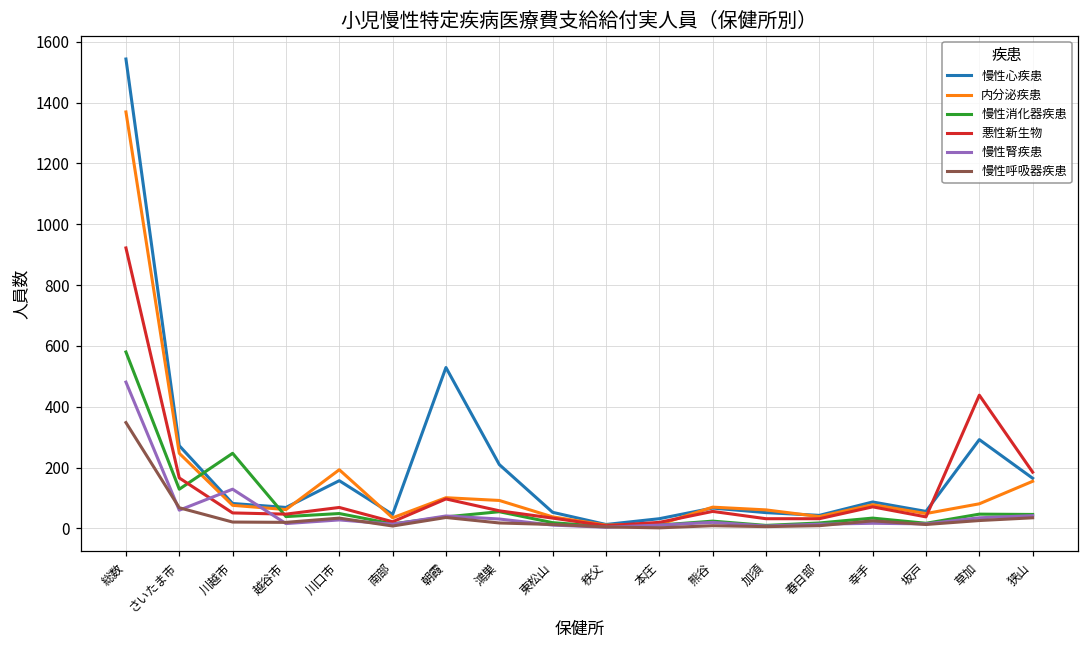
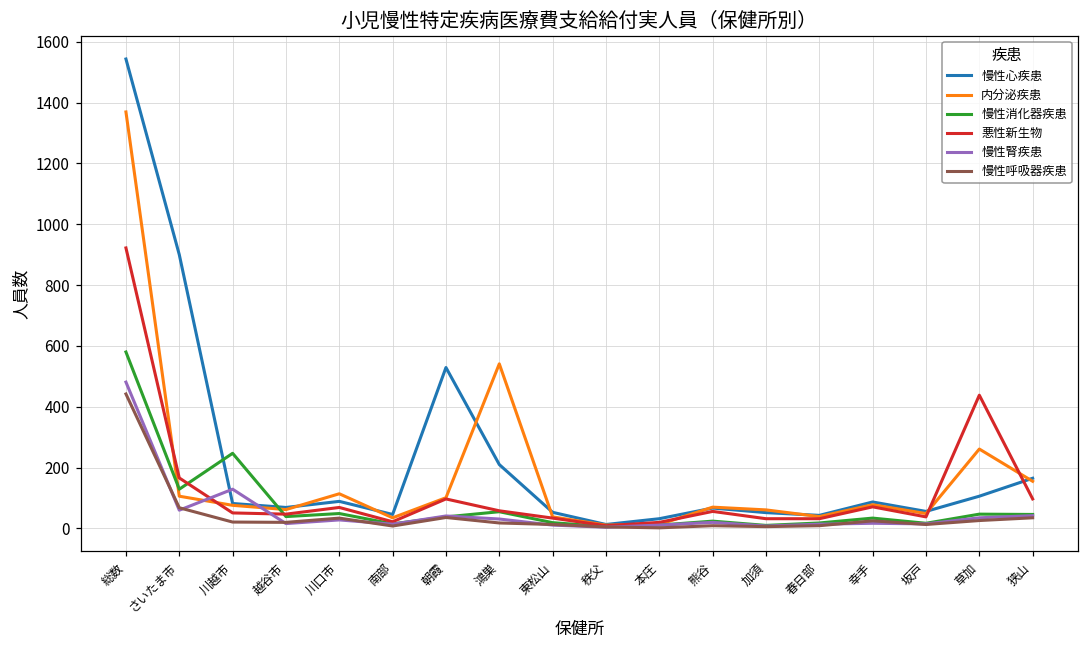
  {
    "慢性心疾患": {
      "総数": 1540,
-     "さいたま市": 270,
-     "川口市": 160,
+     "さいたま市": 900,
+     "川口市": 90,
      "南部": 50,
      "朝霞": 530,
      "鴻巣": 210,
      "東松山": 50,
      "本庄": 30,
-     "草加": 290,
+     "草加": 110,
      "狭山": 170
    },
    "内分泌疾患": {
      "総数": 1370,
-     "さいたま市": 250,
-     "川口市": 190,
+     "さいたま市": 110,
+     "川口市": 110,
      "南部": 40,
-     "鴻巣": 90,
-     "草加": 80,
+     "鴻巣": 540,
+     "草加": 260,
      "狭山": 160
    },
    "慢性消化器疾患": {
      "総数": 580,
      "さいたま市": 130,
      "川越市": 250,
      "川口市": 50,
      "草加": 50
    },
    "悪性新生物": {
      "総数": 920,
      "さいたま市": 170,
      "川越市": 50,
      "川口市": 70,
      "熊谷": 60,
      "加須": 30,
      "坂戸": 40,
      "草加": 440,
-     "狭山": 190
+     "狭山": 100
    },
    "慢性腎疾患": {
      "総数": 480,
      "川越市": 130,
      "鴻巣": 30
    },
    "慢性呼吸器疾患": {
-     "総数": 350,
+     "総数": 440,
      "川越市": 20,
      "鴻巣": 20,
      "熊谷": 10
    }
  }
